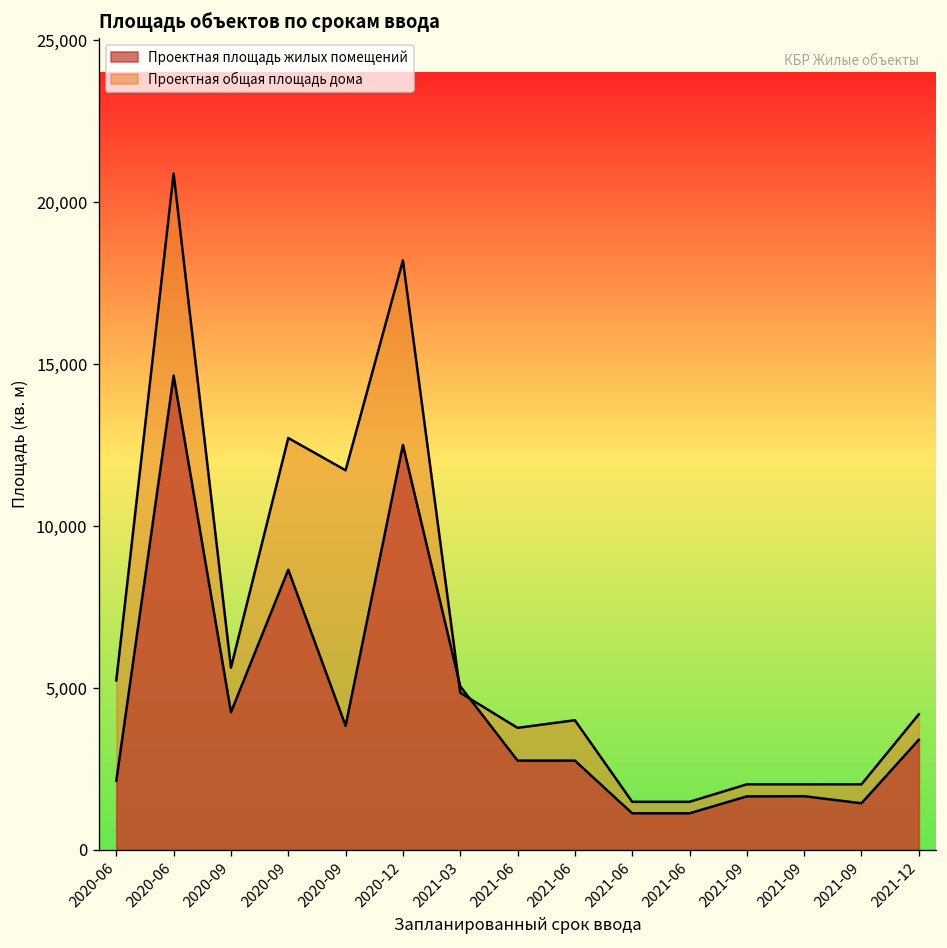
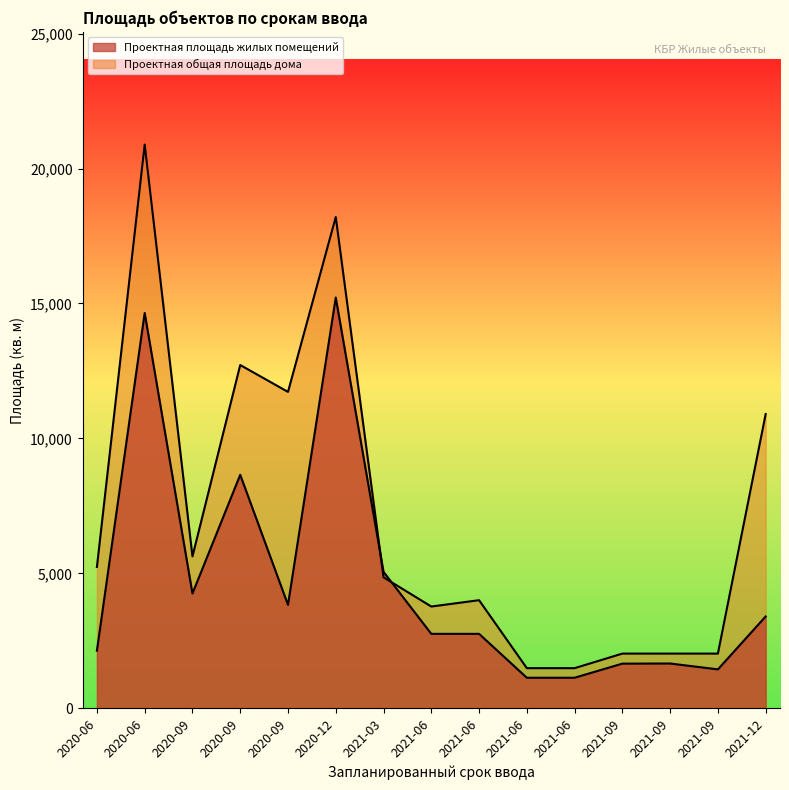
  {
    "Проектная площадь жилых помещений": {
-     "2020-12": "12,500",
+     "2020-12": "15,200",
      "2021-03": "5,100",
      "2021-12": "3,400"
    },
    "Проектная общая площадь дома": {
      "2020-12": "18,200",
      "2021-03": "4,900",
-     "2021-12": "4,200"
+     "2021-12": "10,900"
    }
  }
